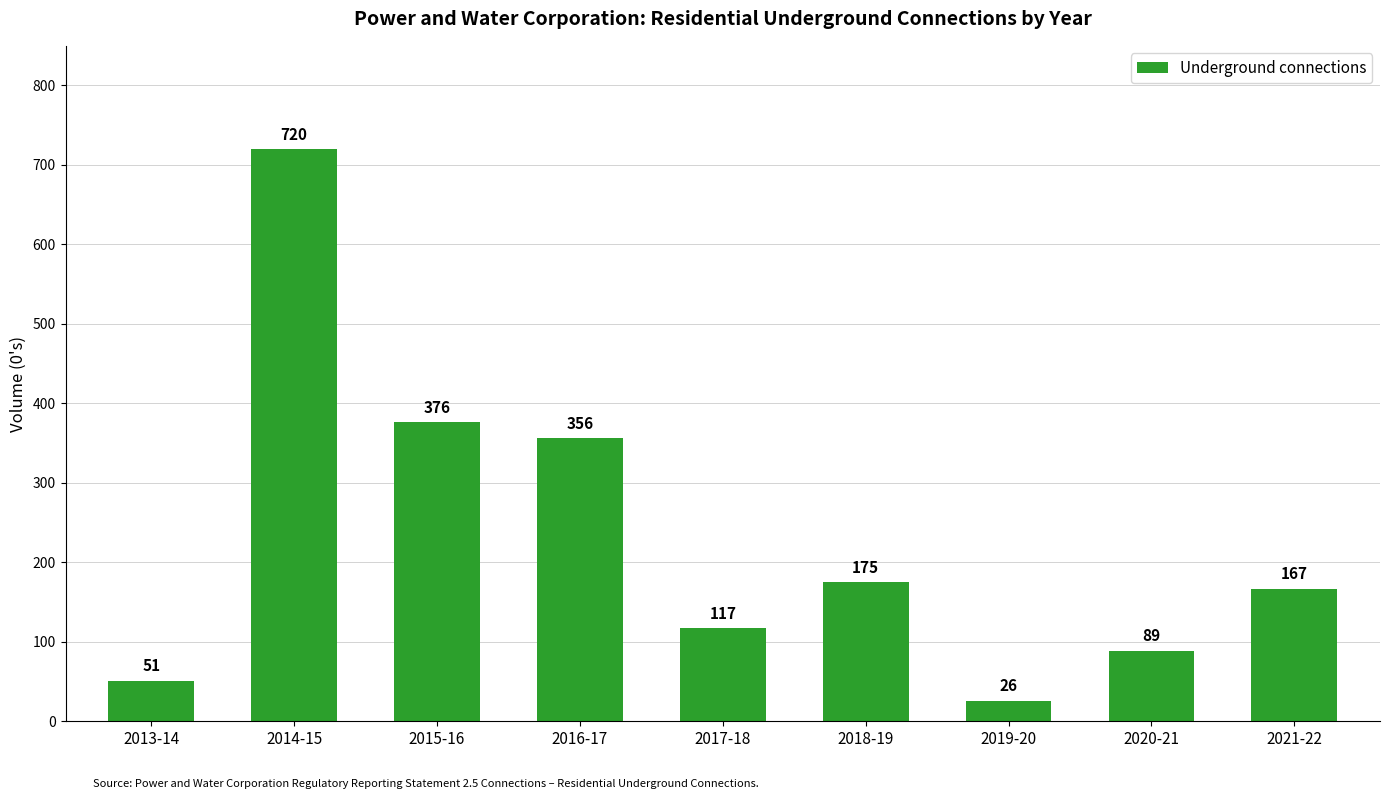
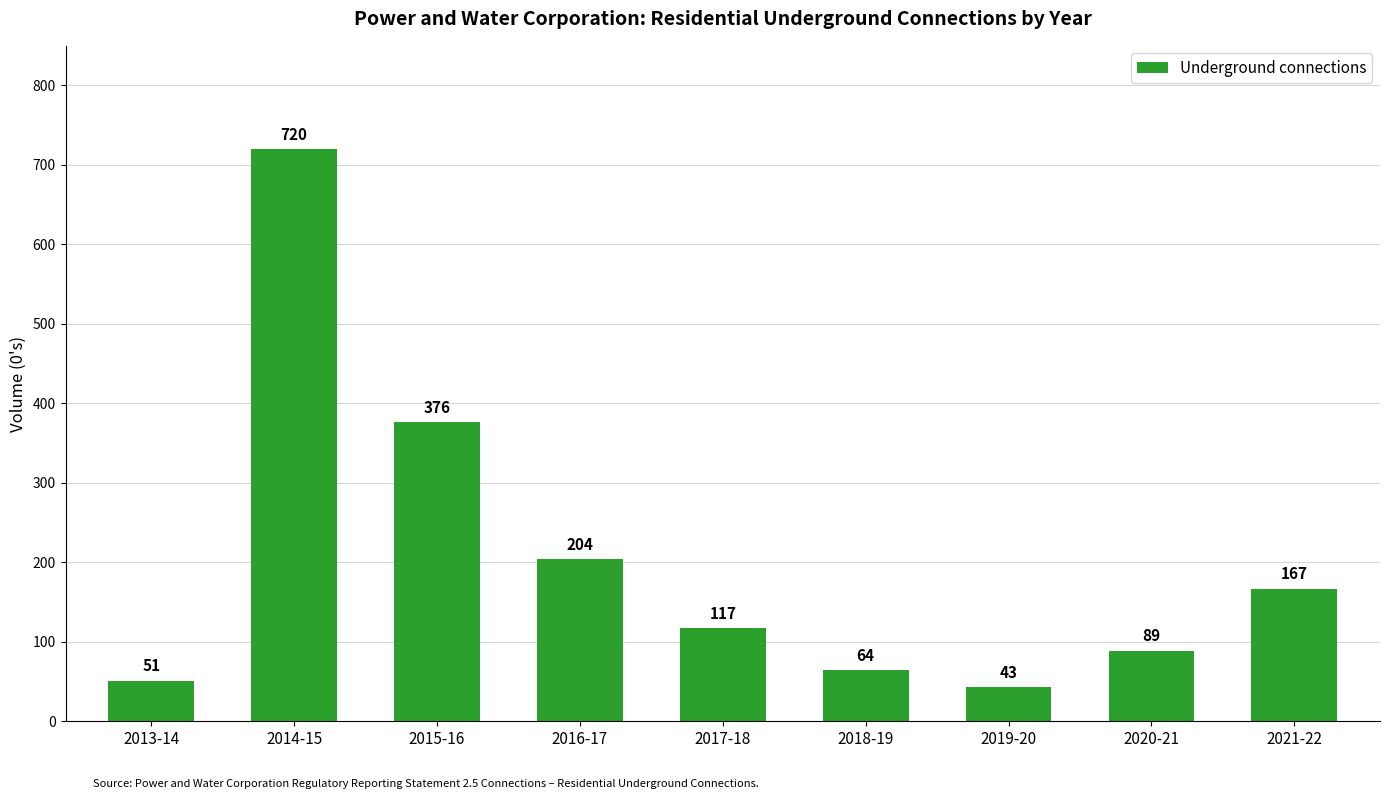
  {
    "2013-14": 51,
    "2014-15": 720,
    "2015-16": 376,
-   "2016-17": 356,
+   "2016-17": 204,
    "2017-18": 117,
-   "2018-19": 175,
-   "2019-20": 26,
+   "2018-19": 64,
+   "2019-20": 43,
    "2020-21": 89,
    "2021-22": 167
  }
